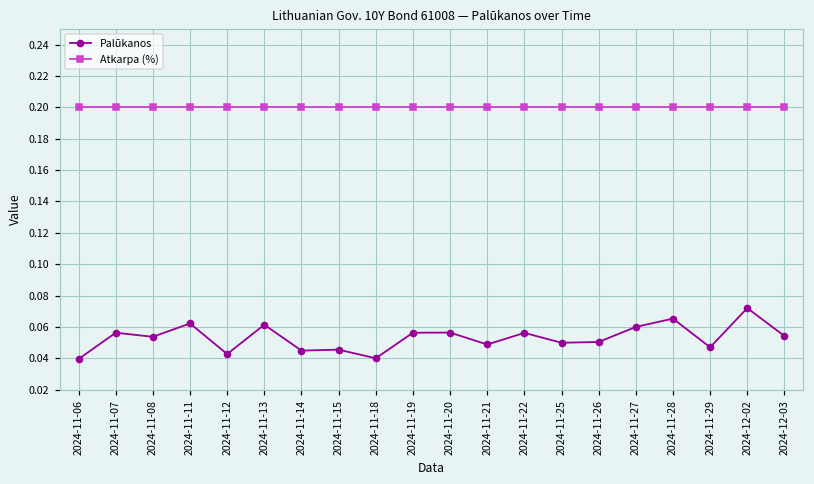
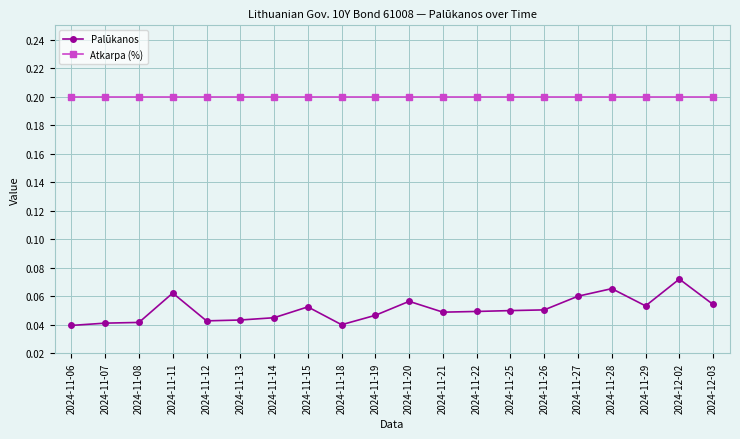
  {
    "Palūkanos": {
      "2024-11-06": 0.040,
-     "2024-11-07": 0.056,
-     "2024-11-08": 0.054,
+     "2024-11-07": 0.041,
+     "2024-11-08": 0.042,
      "2024-11-11": 0.062,
      "2024-11-12": 0.043,
-     "2024-11-13": 0.061,
+     "2024-11-13": 0.043,
      "2024-11-14": 0.045,
-     "2024-11-15": 0.046,
+     "2024-11-15": 0.053,
      "2024-11-18": 0.040,
-     "2024-11-19": 0.056,
+     "2024-11-19": 0.047,
      "2024-11-20": 0.056,
      "2024-11-21": 0.049,
-     "2024-11-22": 0.056,
+     "2024-11-22": 0.049,
      "2024-11-25": 0.050,
      "2024-11-26": 0.050,
      "2024-11-27": 0.060,
      "2024-11-28": 0.065,
-     "2024-11-29": 0.047,
+     "2024-11-29": 0.053,
      "2024-12-02": 0.072,
      "2024-12-03": 0.054
    },
    "Atkarpa (%)": {
      "2024-11-06": 0.200,
      "2024-11-07": 0.200,
      "2024-11-08": 0.200,
      "2024-11-11": 0.200,
      "2024-11-12": 0.200,
      "2024-11-13": 0.200,
      "2024-11-14": 0.200,
      "2024-11-15": 0.200,
      "2024-11-18": 0.200,
      "2024-11-19": 0.200,
      "2024-11-20": 0.200,
      "2024-11-21": 0.200,
      "2024-11-22": 0.200,
      "2024-11-25": 0.200,
      "2024-11-26": 0.200,
      "2024-11-27": 0.200,
      "2024-11-28": 0.200,
      "2024-11-29": 0.200,
      "2024-12-02": 0.200,
      "2024-12-03": 0.200
    }
  }
